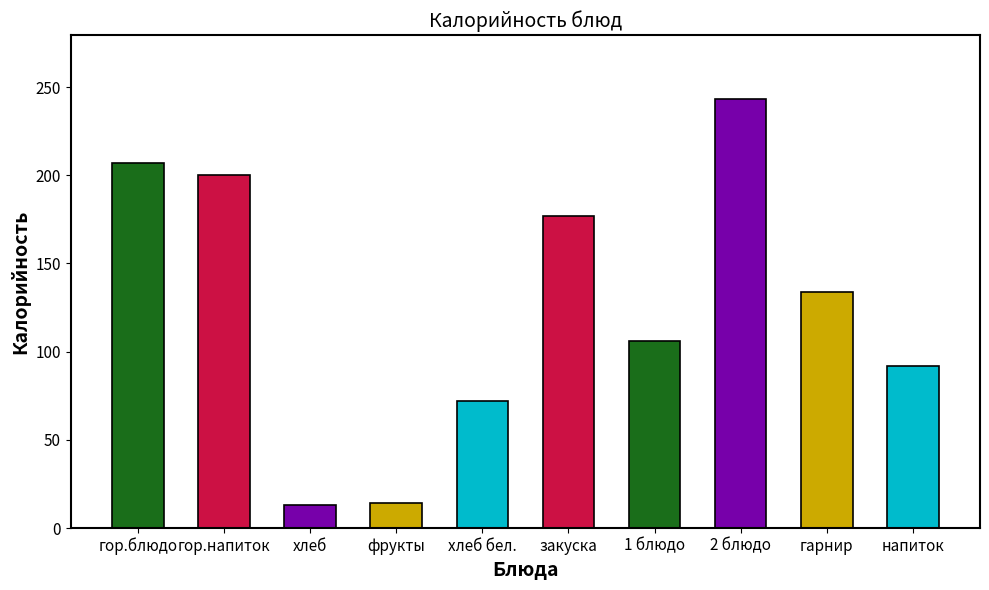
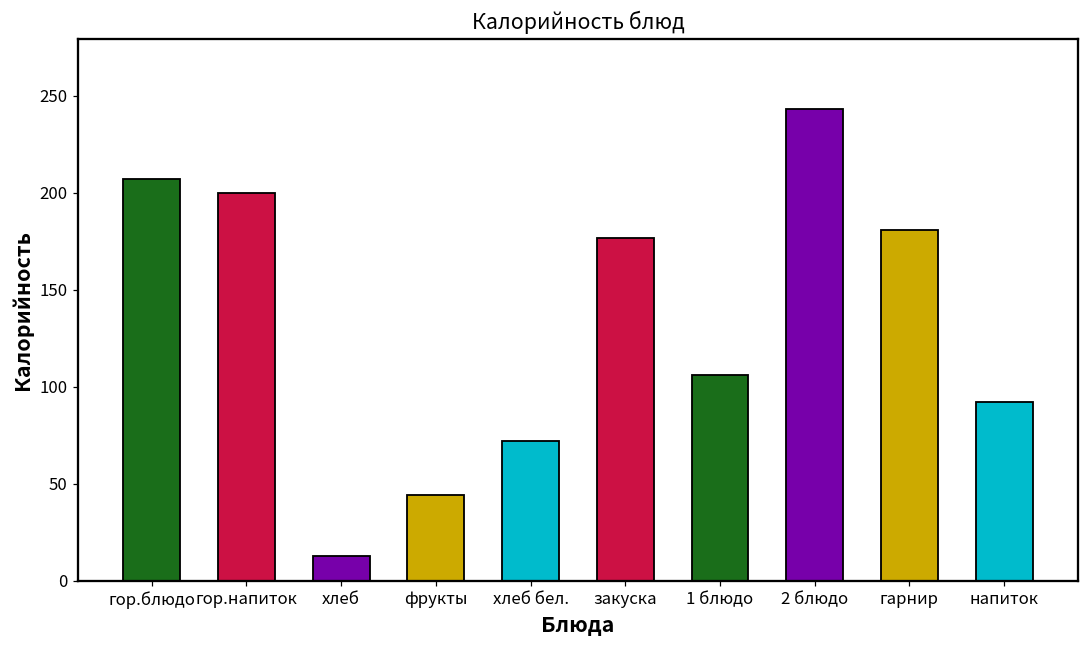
  {
    "гор.блюдо": 207,
    "гор.напиток": 200,
    "хлеб": 13,
-   "фрукты": 14,
+   "фрукты": 44,
    "хлеб бел.": 72,
    "закуска": 177,
    "1 блюдо": 106,
    "2 блюдо": 243,
-   "гарнир": 134,
+   "гарнир": 181,
    "напиток": 92
  }
